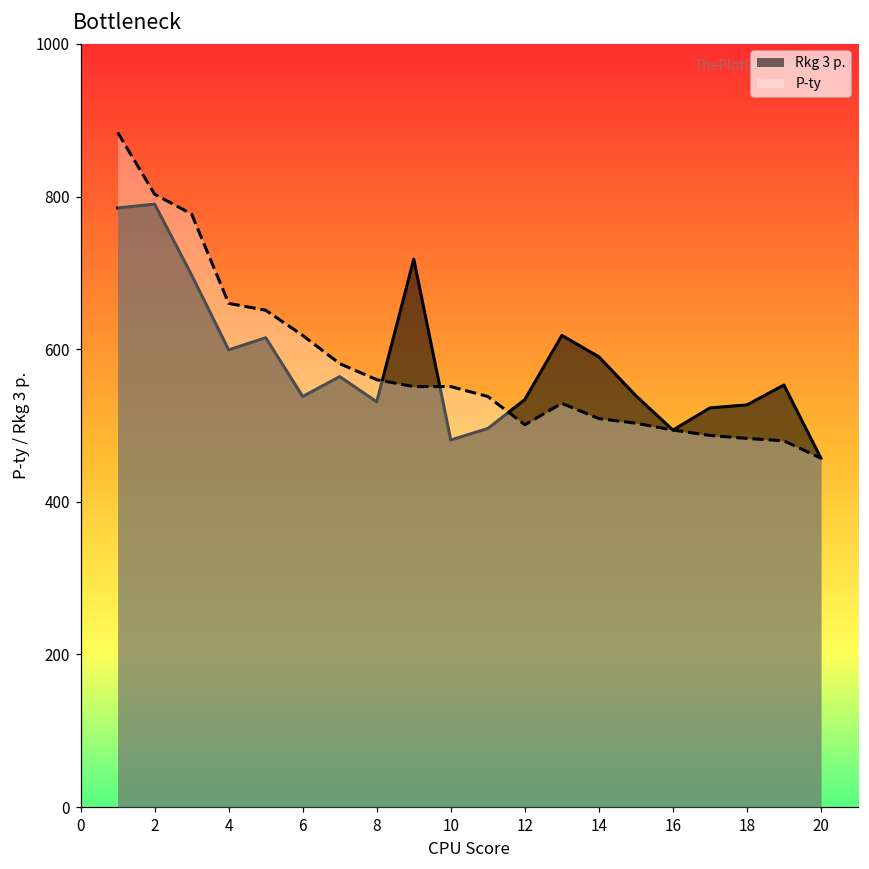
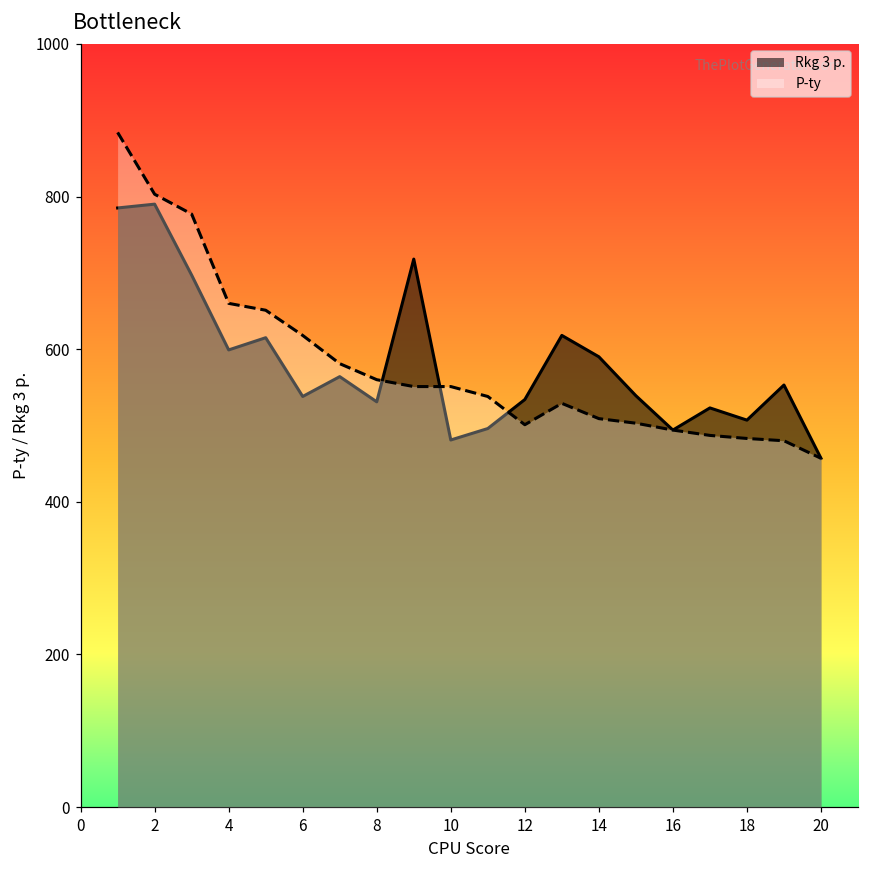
  {
    "Rkg 3 p.": {
      "2": 790,
      "4": 600,
      "6": 540,
      "8": 530,
      "10": 480,
      "12": 530,
      "14": 590,
-     "18": 530
+     "18": 510
    },
    "P-ty": {
      "2": 800,
      "4": 660,
      "6": 620,
      "8": 560,
      "10": 550,
      "12": 500,
      "14": 510,
      "18": 480
    }
  }
